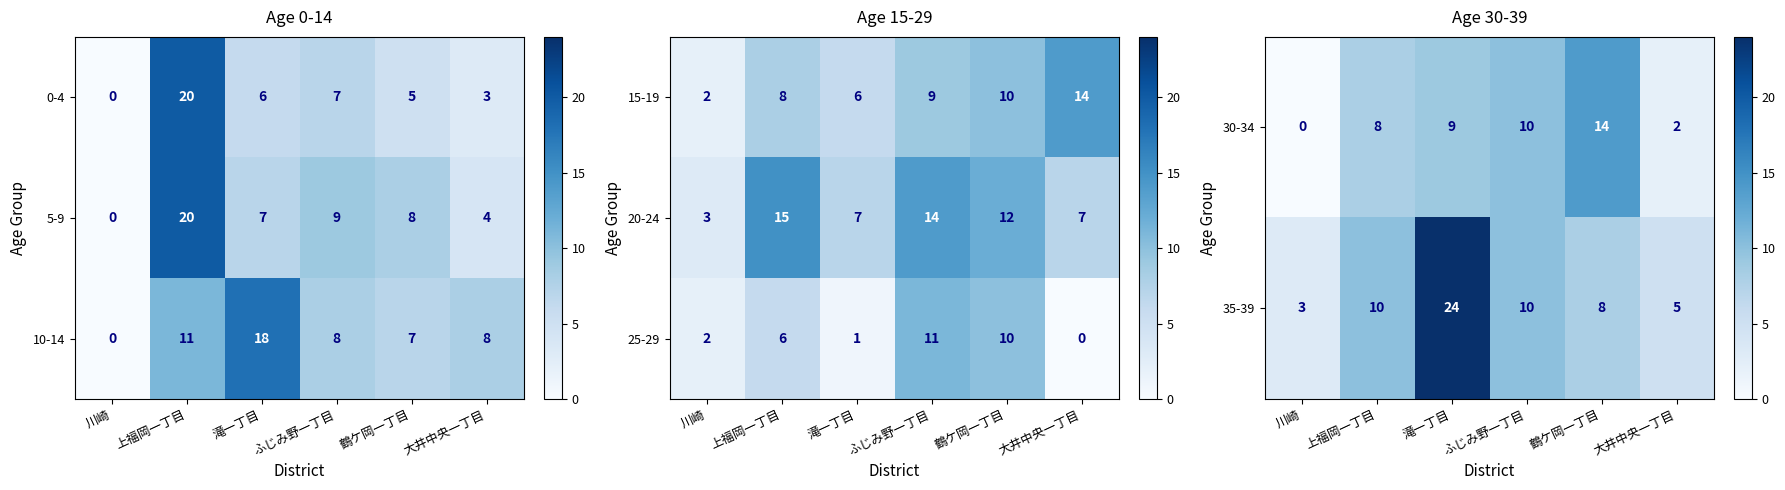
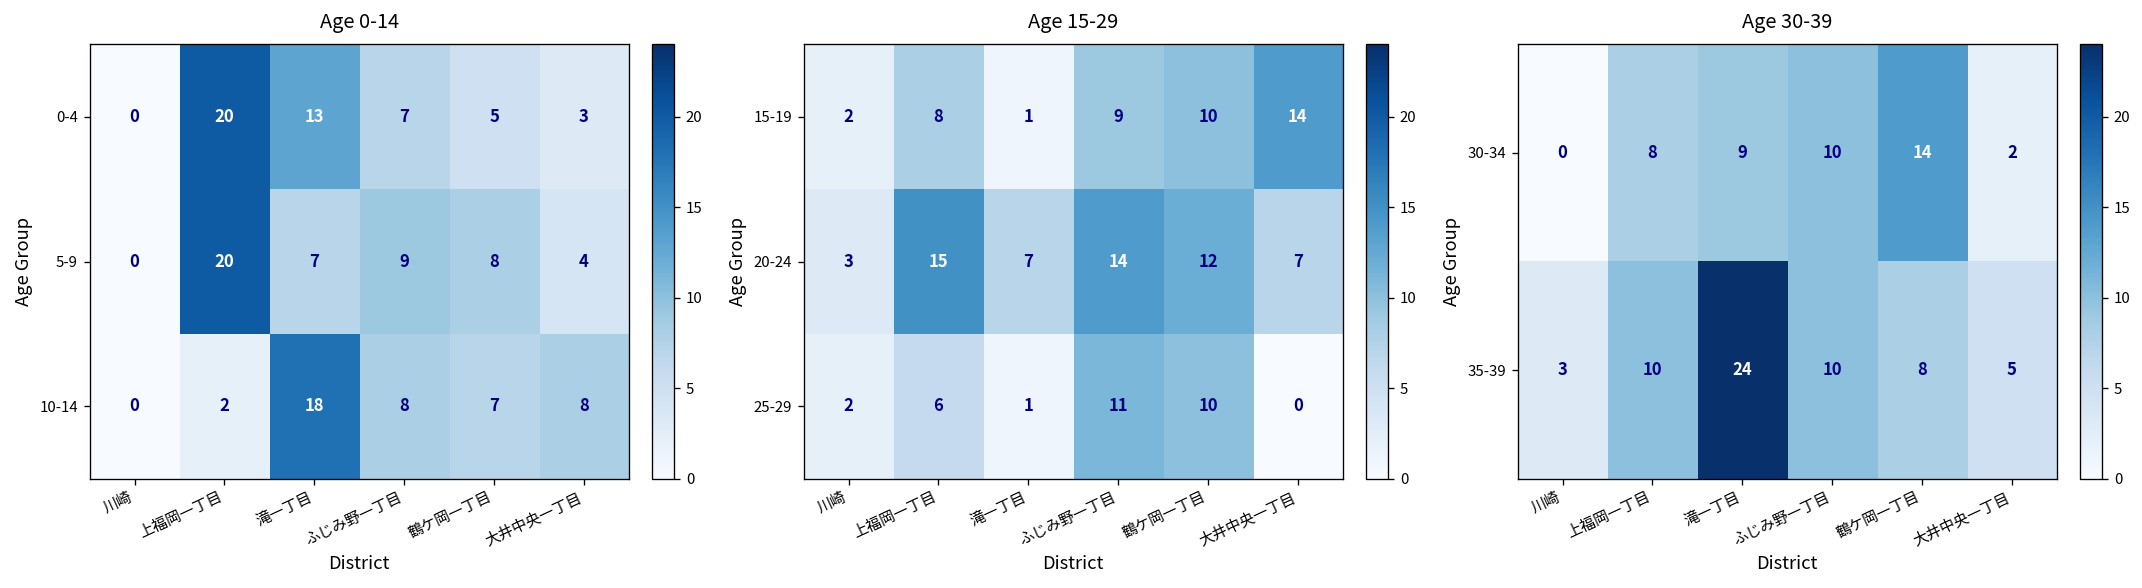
  {
    "Age 0-14": {
      "0-4": {
        "川崎": 0,
        "上福岡一丁目": 20,
-       "滝一丁目": 6,
+       "滝一丁目": 13,
        "ふじみ野一丁目": 7,
        "鶴ケ岡一丁目": 5,
        "大井中央一丁目": 3
      },
      "5-9": {
        "川崎": 0,
        "上福岡一丁目": 20,
        "滝一丁目": 7,
        "ふじみ野一丁目": 9,
        "鶴ケ岡一丁目": 8,
        "大井中央一丁目": 4
      },
      "10-14": {
        "川崎": 0,
-       "上福岡一丁目": 11,
+       "上福岡一丁目": 2,
        "滝一丁目": 18,
        "ふじみ野一丁目": 8,
        "鶴ケ岡一丁目": 7,
        "大井中央一丁目": 8
      }
    },
    "Age 15-29": {
      "15-19": {
        "川崎": 2,
        "上福岡一丁目": 8,
-       "滝一丁目": 6,
+       "滝一丁目": 1,
        "ふじみ野一丁目": 9,
        "鶴ケ岡一丁目": 10,
        "大井中央一丁目": 14
      },
      "20-24": {
        "川崎": 3,
        "上福岡一丁目": 15,
        "滝一丁目": 7,
        "ふじみ野一丁目": 14,
        "鶴ケ岡一丁目": 12,
        "大井中央一丁目": 7
      },
      "25-29": {
        "川崎": 2,
        "上福岡一丁目": 6,
        "滝一丁目": 1,
        "ふじみ野一丁目": 11,
        "鶴ケ岡一丁目": 10,
        "大井中央一丁目": 0
      }
    },
    "Age 30-39": {
      "30-34": {
        "川崎": 0,
        "上福岡一丁目": 8,
        "滝一丁目": 9,
        "ふじみ野一丁目": 10,
        "鶴ケ岡一丁目": 14,
        "大井中央一丁目": 2
      },
      "35-39": {
        "川崎": 3,
        "上福岡一丁目": 10,
        "滝一丁目": 24,
        "ふじみ野一丁目": 10,
        "鶴ケ岡一丁目": 8,
        "大井中央一丁目": 5
      }
    }
  }
